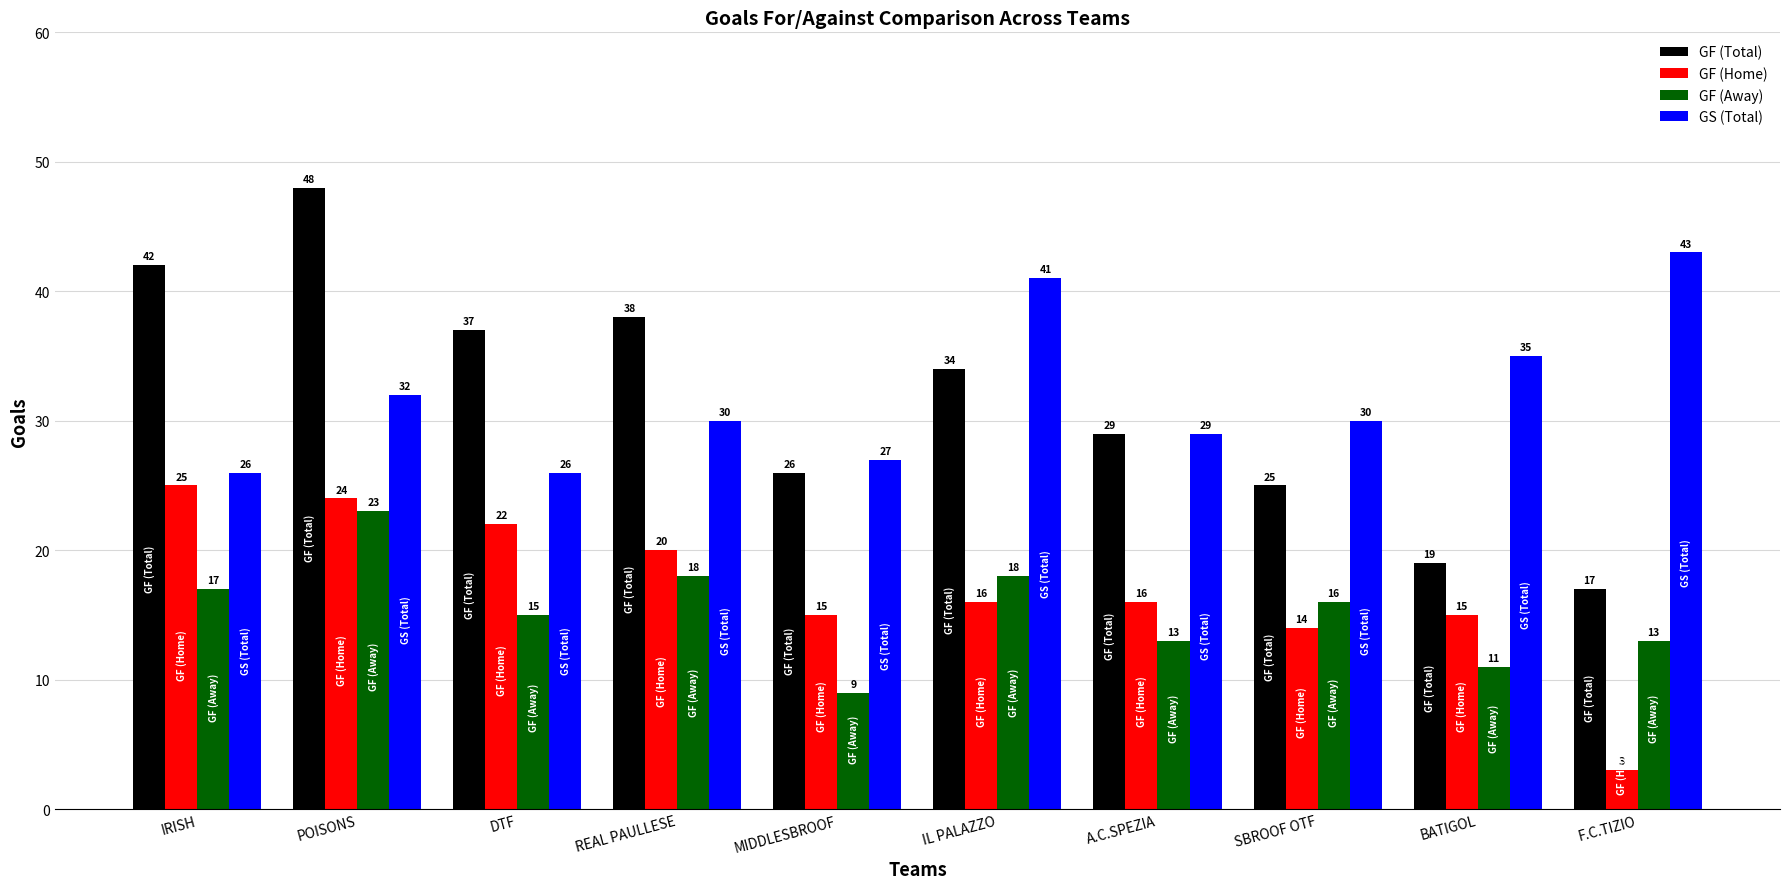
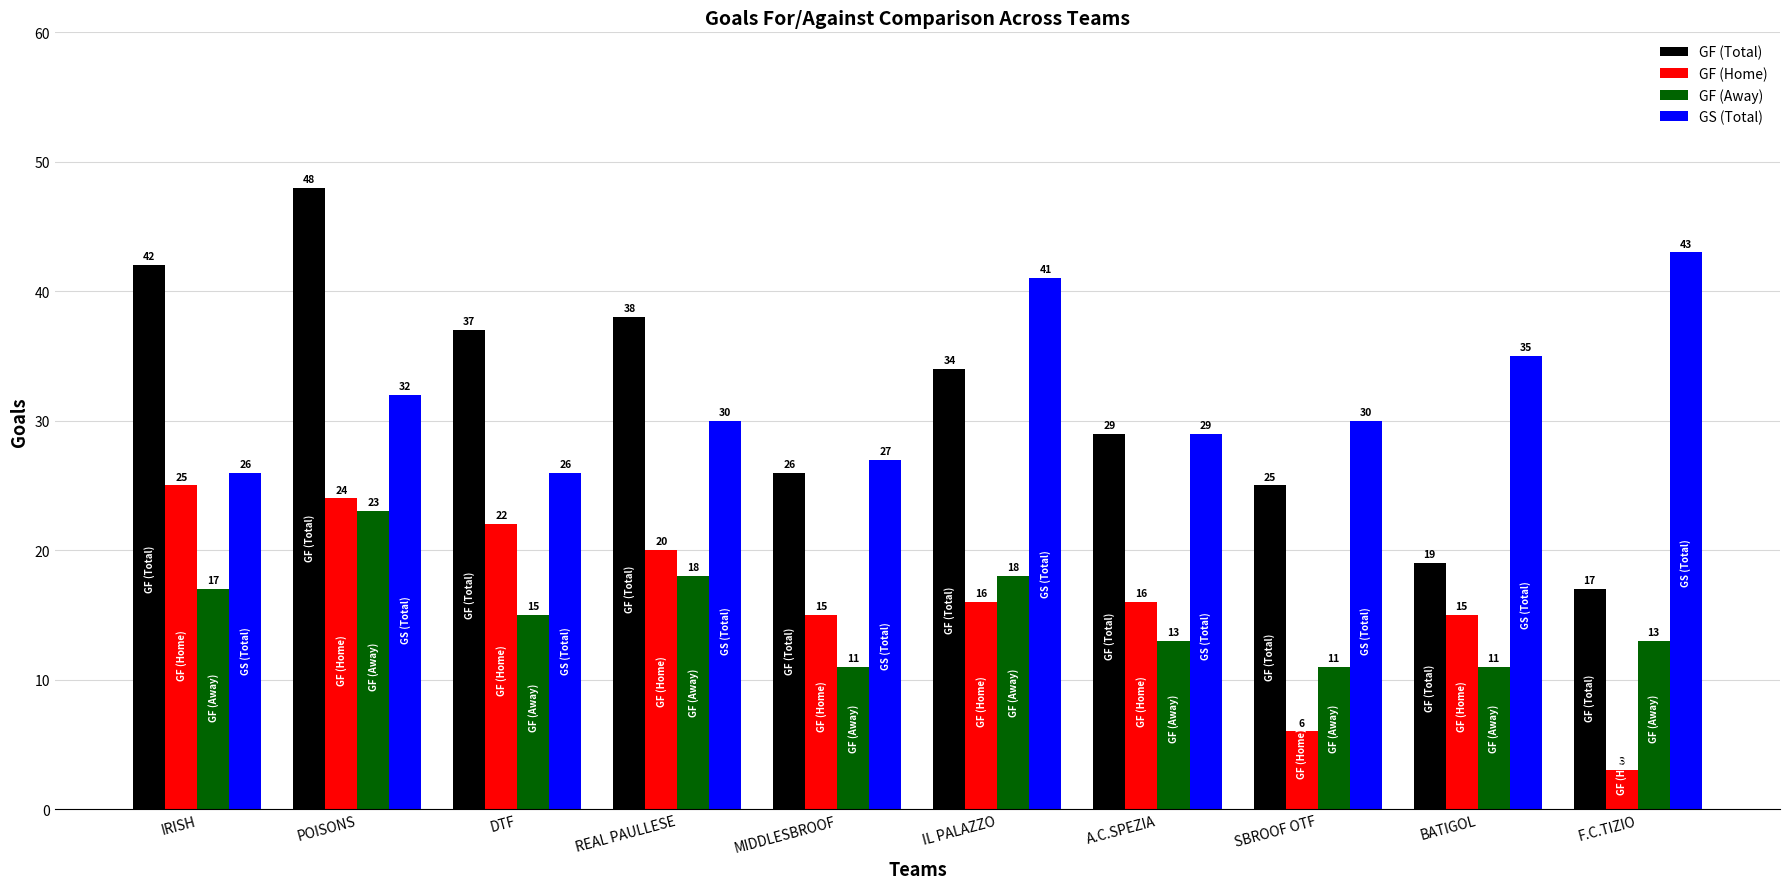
  {
    "GF (Total)": {
      "IRISH": 42,
      "POISONS": 48,
      "DTF": 37,
      "REAL PAULLESE": 38,
      "MIDDLESBROOF": 26,
      "IL PALAZZO": 34,
      "A.C.SPEZIA": 29,
      "SBROOF OTF": 25,
      "BATIGOL": 19,
      "F.C.TIZIO": 17
    },
    "GF (Home)": {
      "IRISH": 25,
      "POISONS": 24,
      "DTF": 22,
      "REAL PAULLESE": 20,
      "MIDDLESBROOF": 15,
      "IL PALAZZO": 16,
      "A.C.SPEZIA": 16,
-     "SBROOF OTF": 14,
+     "SBROOF OTF": 6,
      "BATIGOL": 15,
      "F.C.TIZIO": 3
    },
    "GF (Away)": {
      "IRISH": 17,
      "POISONS": 23,
      "DTF": 15,
      "REAL PAULLESE": 18,
-     "MIDDLESBROOF": 9,
+     "MIDDLESBROOF": 11,
      "IL PALAZZO": 18,
      "A.C.SPEZIA": 13,
-     "SBROOF OTF": 16,
+     "SBROOF OTF": 11,
      "BATIGOL": 11,
      "F.C.TIZIO": 13
    },
    "GS (Total)": {
      "IRISH": 26,
      "POISONS": 32,
      "DTF": 26,
      "REAL PAULLESE": 30,
      "MIDDLESBROOF": 27,
      "IL PALAZZO": 41,
      "A.C.SPEZIA": 29,
      "SBROOF OTF": 30,
      "BATIGOL": 35,
      "F.C.TIZIO": 43
    }
  }
